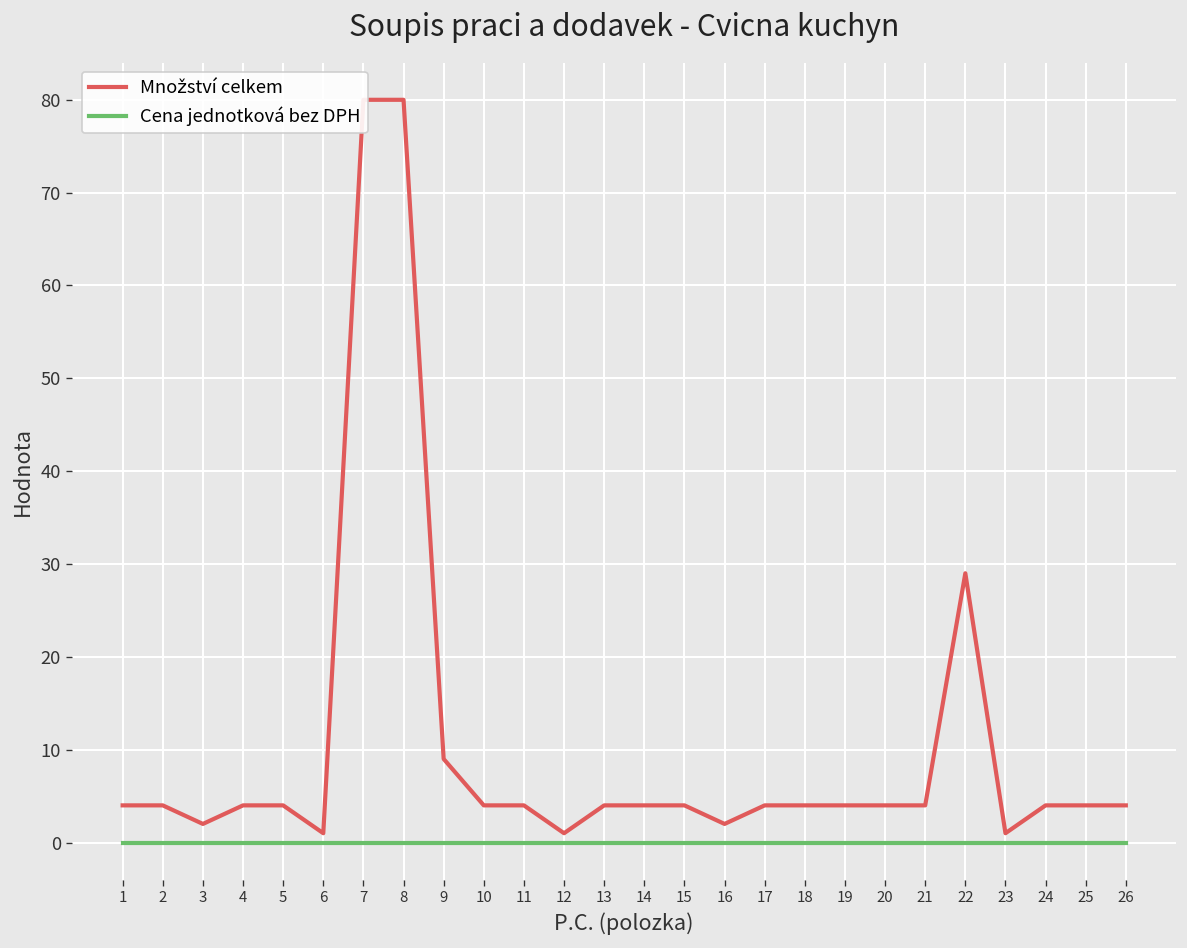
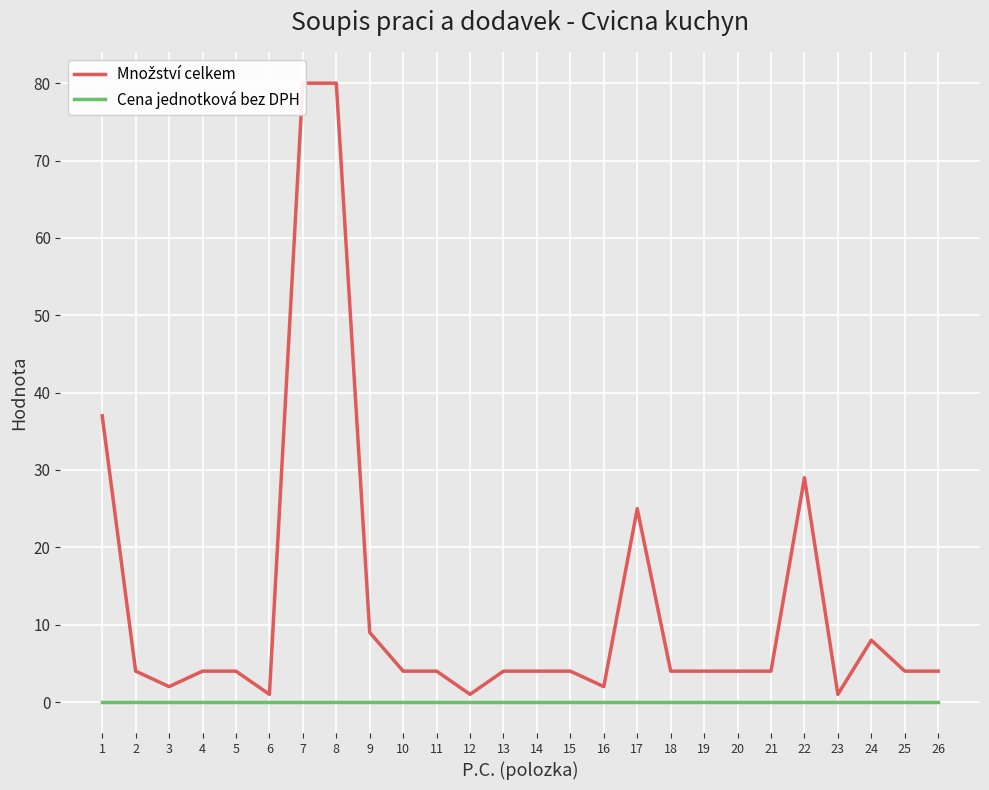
  {
    "Množství celkem": {
-     "1": 4,
+     "1": 37,
      "2": 4,
      "3": 2,
      "4": 4,
      "5": 4,
      "6": 1,
      "8": 80,
      "9": 9,
      "10": 4,
      "11": 4,
      "12": 1,
      "13": 4,
      "14": 4,
      "15": 4,
      "16": 2,
-     "17": 4,
+     "17": 25,
      "18": 4,
      "19": 4,
      "20": 4,
      "21": 4,
      "22": 29,
      "23": 1,
-     "24": 4,
+     "24": 8,
      "25": 4,
      "26": 4
    },
    "Cena jednotková bez DPH": {
      "1": 0,
      "2": 0,
      "3": 0,
      "4": 0,
      "5": 0,
      "6": 0,
      "7": 0,
      "8": 0,
      "9": 0,
      "10": 0,
      "11": 0,
      "12": 0,
      "13": 0,
      "14": 0,
      "15": 0,
      "16": 0,
      "17": 0,
      "18": 0,
      "19": 0,
      "20": 0,
      "21": 0,
      "22": 0,
      "23": 0,
      "24": 0,
      "25": 0,
      "26": 0
    }
  }
